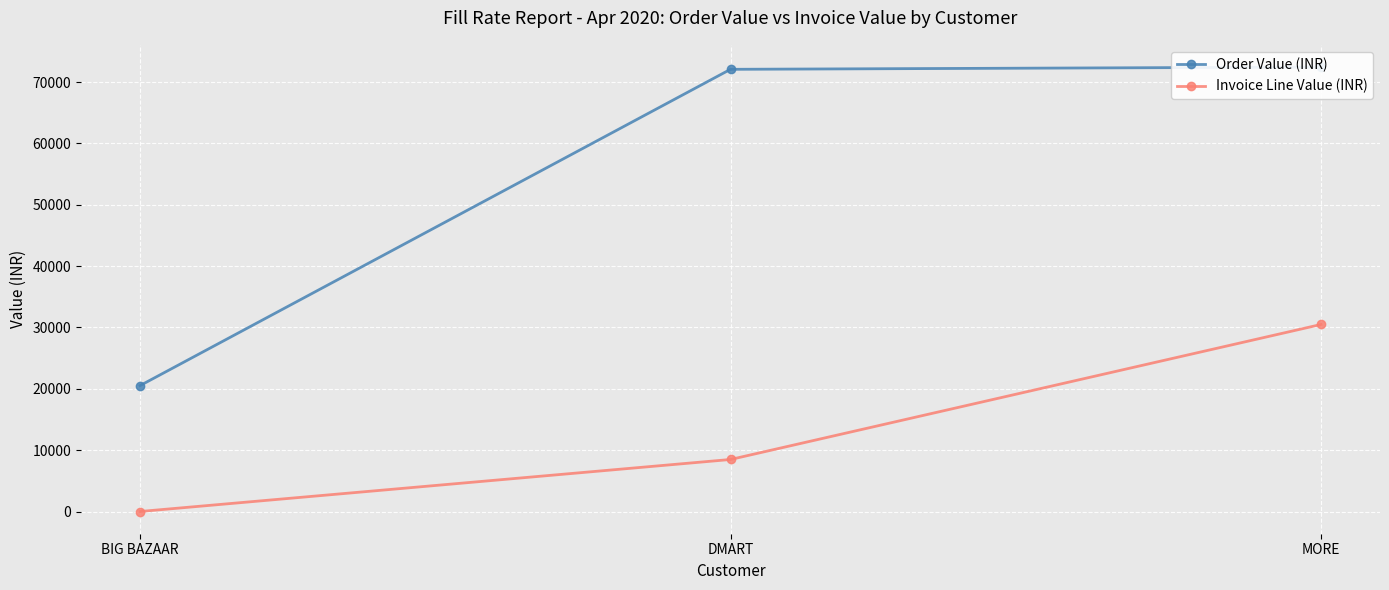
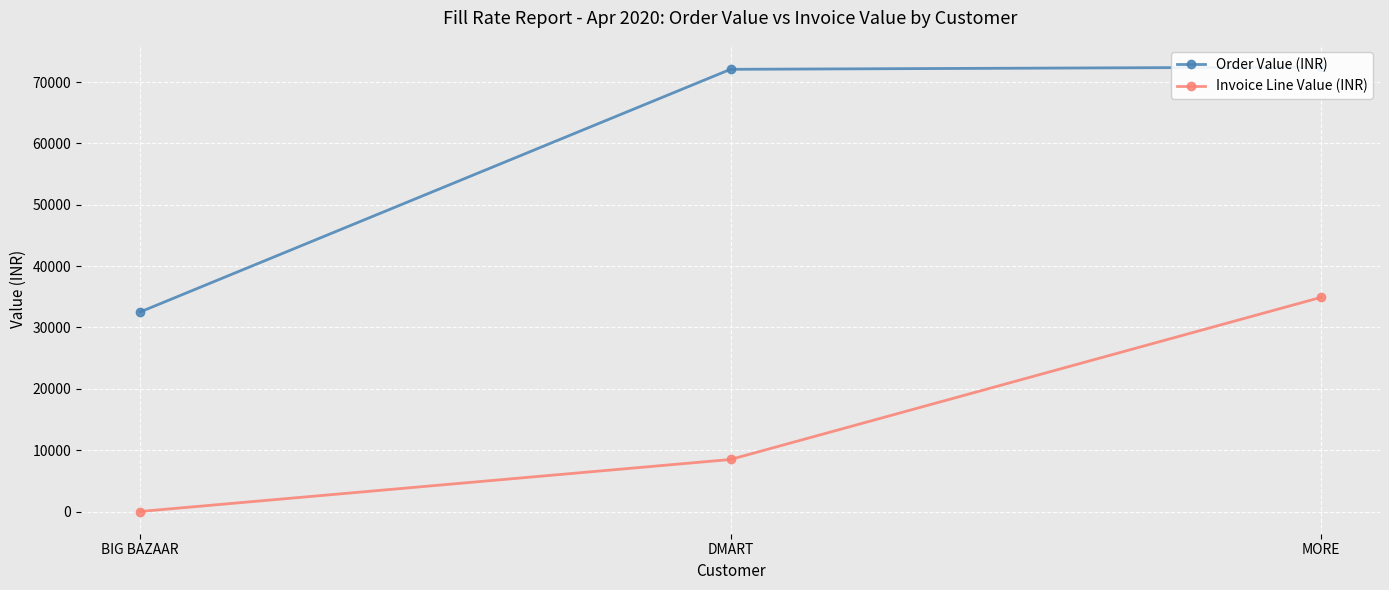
  {
    "Order Value (INR)": {
-     "BIG BAZAAR": 21000,
+     "BIG BAZAAR": 33000,
      "DMART": 72000
    },
    "Invoice Line Value (INR)": {
      "BIG BAZAAR": 0,
      "DMART": 8000,
-     "MORE": 30000
+     "MORE": 35000
    }
  }
